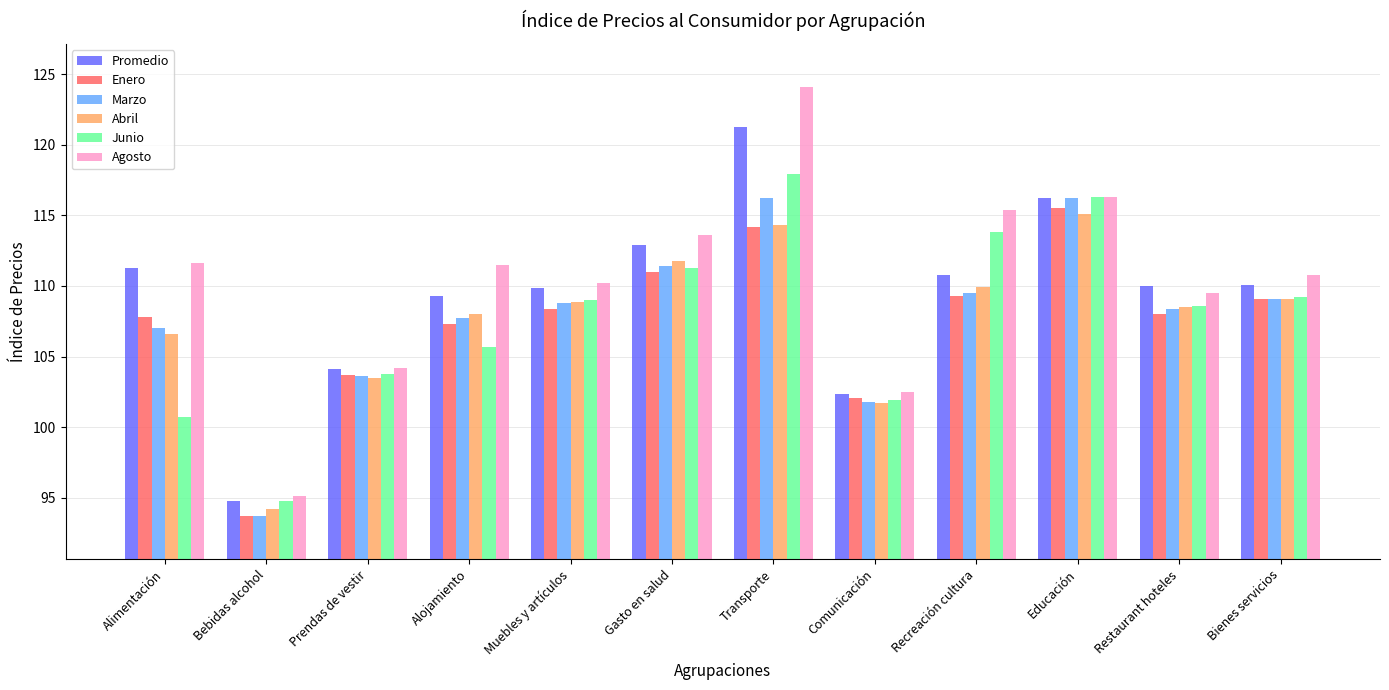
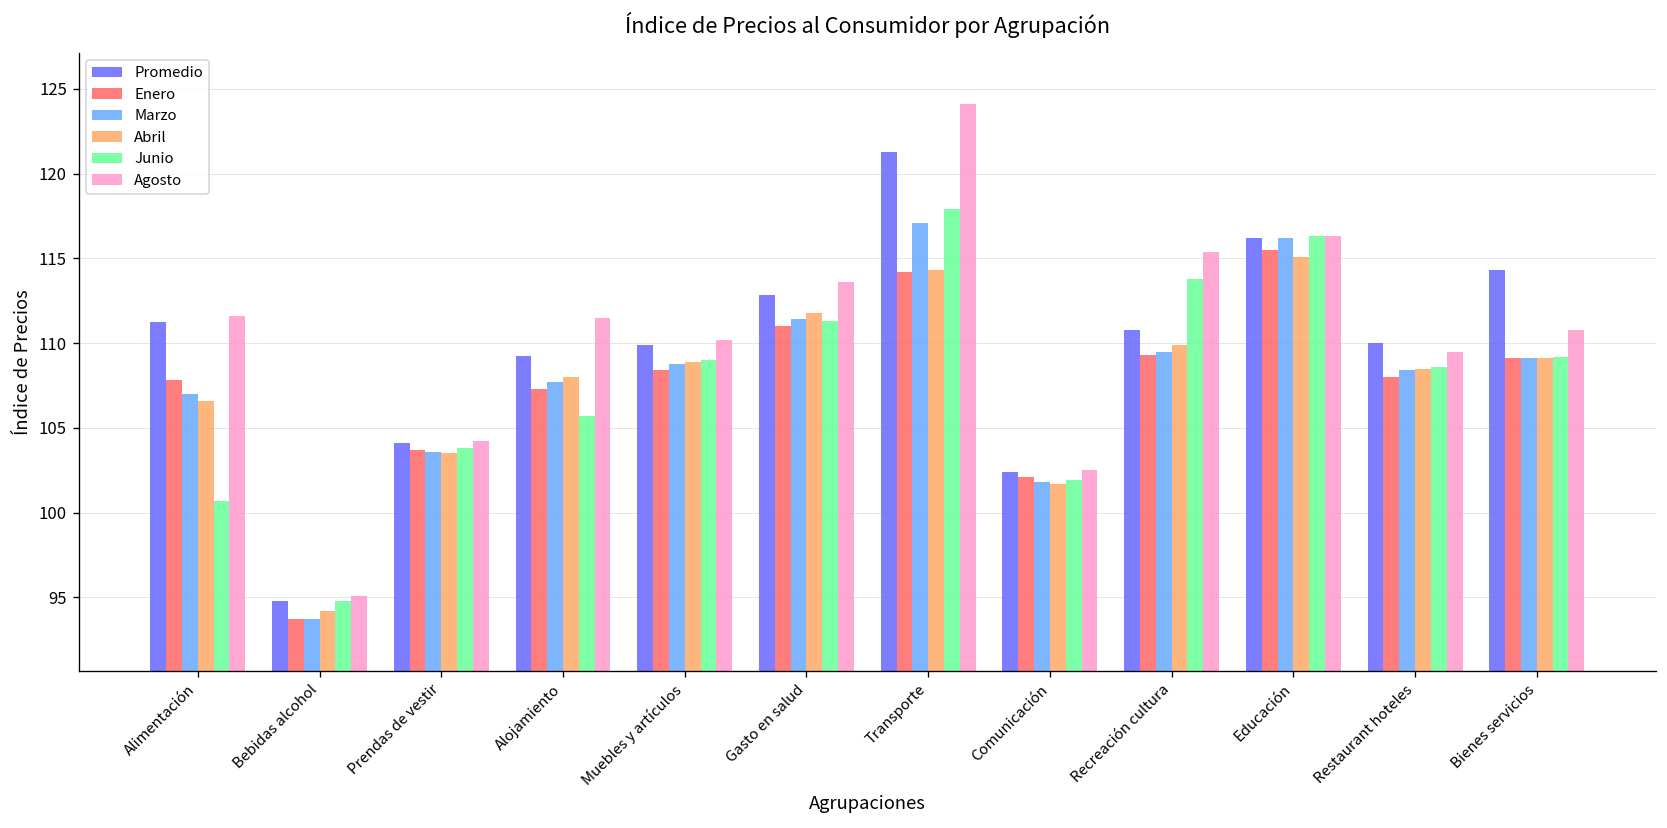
  {
    "Promedio": {
      "Alimentación": 111.2,
      "Bebidas alcohol": 94.8,
      "Prendas de vestir": 104.1,
      "Alojamiento": 109.3,
      "Muebles y artículos": 109.9,
      "Gasto en salud": 112.9,
      "Transporte": 121.3,
      "Comunicación": 102.4,
      "Recreación cultura": 110.8,
      "Educación": 116.2,
      "Restaurant hoteles": 110.0,
-     "Bienes servicios": 110.1
+     "Bienes servicios": 114.3
    },
    "Enero": {
      "Alimentación": 107.8,
      "Bebidas alcohol": 93.7,
      "Prendas de vestir": 103.7,
      "Alojamiento": 107.3,
      "Muebles y artículos": 108.4,
      "Gasto en salud": 111.0,
      "Transporte": 114.2,
      "Comunicación": 102.1,
      "Recreación cultura": 109.3,
      "Educación": 115.5,
      "Restaurant hoteles": 108.0,
      "Bienes servicios": 109.1
    },
    "Marzo": {
      "Alimentación": 107.0,
      "Bebidas alcohol": 93.7,
      "Prendas de vestir": 103.6,
      "Alojamiento": 107.7,
      "Muebles y artículos": 108.8,
      "Gasto en salud": 111.4,
-     "Transporte": 116.2,
+     "Transporte": 117.1,
      "Comunicación": 101.8,
      "Recreación cultura": 109.5,
      "Educación": 116.2,
      "Restaurant hoteles": 108.4,
      "Bienes servicios": 109.1
    },
    "Abril": {
      "Alimentación": 106.6,
      "Bebidas alcohol": 94.2,
      "Prendas de vestir": 103.5,
      "Alojamiento": 108.0,
      "Muebles y artículos": 108.9,
      "Gasto en salud": 111.8,
      "Transporte": 114.3,
      "Comunicación": 101.7,
      "Recreación cultura": 109.9,
      "Educación": 115.1,
      "Restaurant hoteles": 108.5,
      "Bienes servicios": 109.1
    },
    "Junio": {
      "Alimentación": 100.7,
      "Bebidas alcohol": 94.8,
      "Prendas de vestir": 103.8,
      "Alojamiento": 105.7,
      "Muebles y artículos": 109.0,
      "Gasto en salud": 111.3,
      "Transporte": 117.9,
      "Comunicación": 101.9,
      "Recreación cultura": 113.8,
      "Educación": 116.3,
      "Restaurant hoteles": 108.6,
      "Bienes servicios": 109.2
    },
    "Agosto": {
      "Alimentación": 111.6,
      "Bebidas alcohol": 95.1,
      "Prendas de vestir": 104.2,
      "Alojamiento": 111.5,
      "Muebles y artículos": 110.2,
      "Gasto en salud": 113.6,
      "Transporte": 124.1,
      "Comunicación": 102.5,
      "Recreación cultura": 115.4,
      "Educación": 116.3,
      "Restaurant hoteles": 109.5,
      "Bienes servicios": 110.8
    }
  }
